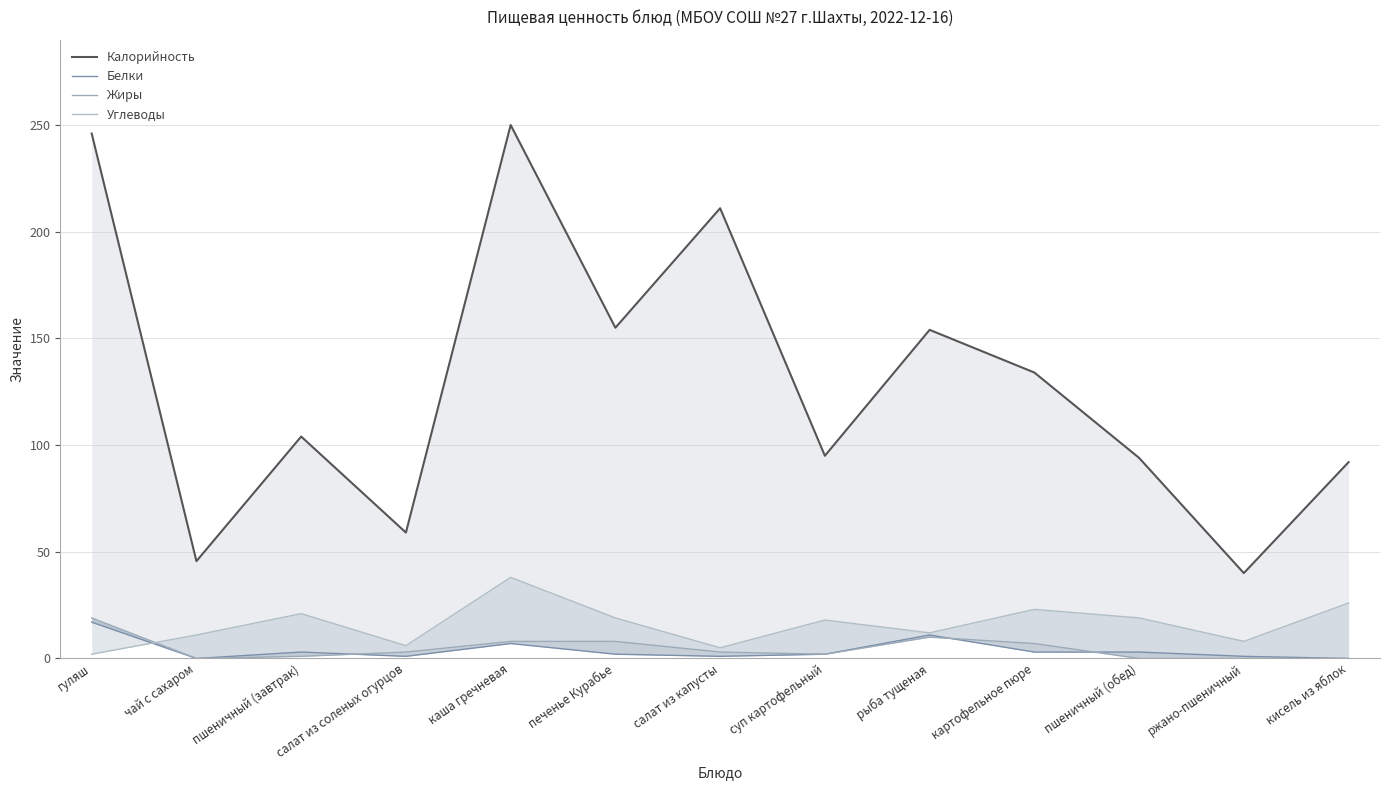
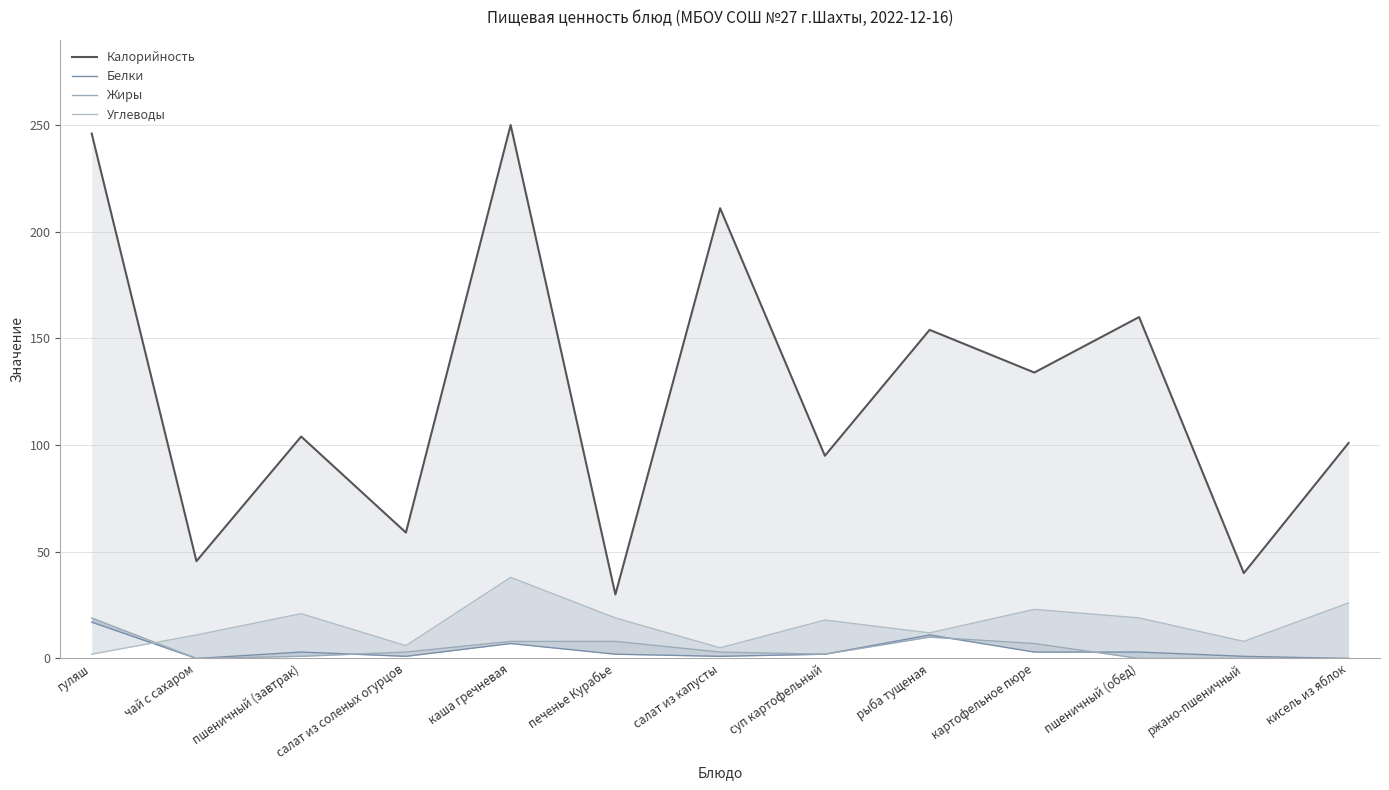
  {
    "Калорийность": {
      "гуляш": 246,
      "чай с сахаром": 46,
      "пшеничный (завтрак)": 104,
      "салат из соленых огурцов": 59,
      "каша гречневая": 250,
-     "печенье Курабье": 155,
+     "печенье Курабье": 30,
      "салат из капусты": 211,
      "суп картофельный": 95,
      "рыба тущеная": 154,
      "картофельное пюре": 134,
-     "пшеничный (обед)": 94,
+     "пшеничный (обед)": 160,
      "ржано-пшеничный": 40,
-     "кисель из яблок": 92
+     "кисель из яблок": 101
    }
  }
